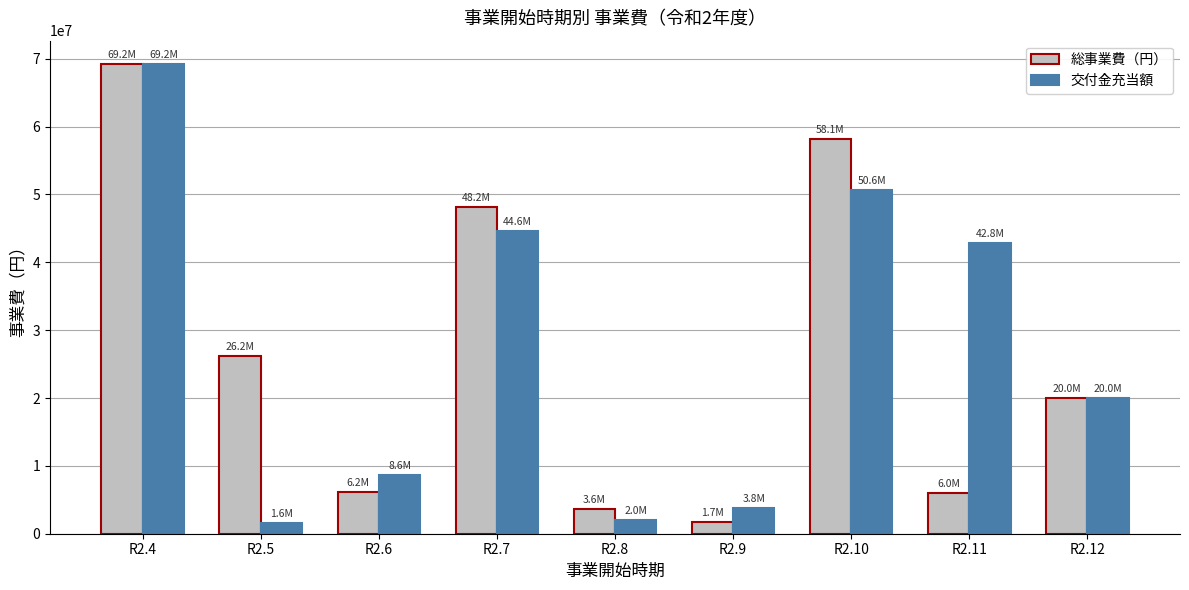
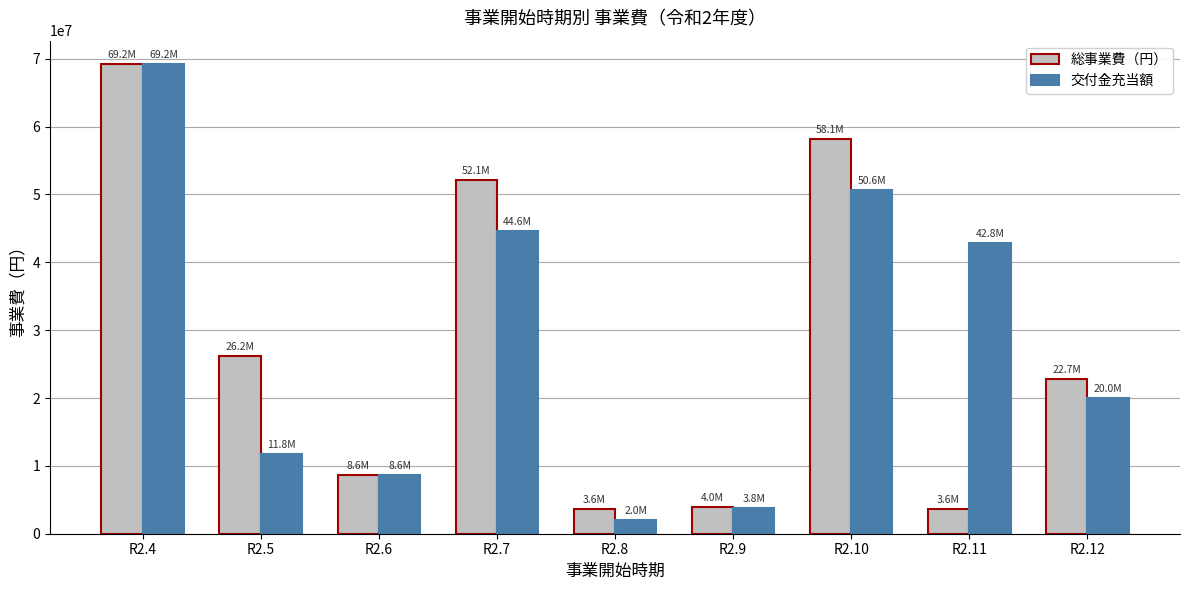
  {
    "総事業費（円）": {
      "R2.4": "69.2M",
      "R2.5": "26.2M",
-     "R2.6": "6.2M",
-     "R2.7": "48.2M",
+     "R2.6": "8.6M",
+     "R2.7": "52.1M",
      "R2.8": "3.6M",
-     "R2.9": "1.7M",
+     "R2.9": "4.0M",
      "R2.10": "58.1M",
-     "R2.11": "6.0M",
-     "R2.12": "20.0M"
+     "R2.11": "3.6M",
+     "R2.12": "22.7M"
    },
    "交付金充当額": {
      "R2.4": "69.2M",
-     "R2.5": "1.6M",
+     "R2.5": "11.8M",
      "R2.6": "8.6M",
      "R2.7": "44.6M",
      "R2.8": "2.0M",
      "R2.9": "3.8M",
      "R2.10": "50.6M",
      "R2.11": "42.8M",
      "R2.12": "20.0M"
    }
  }
